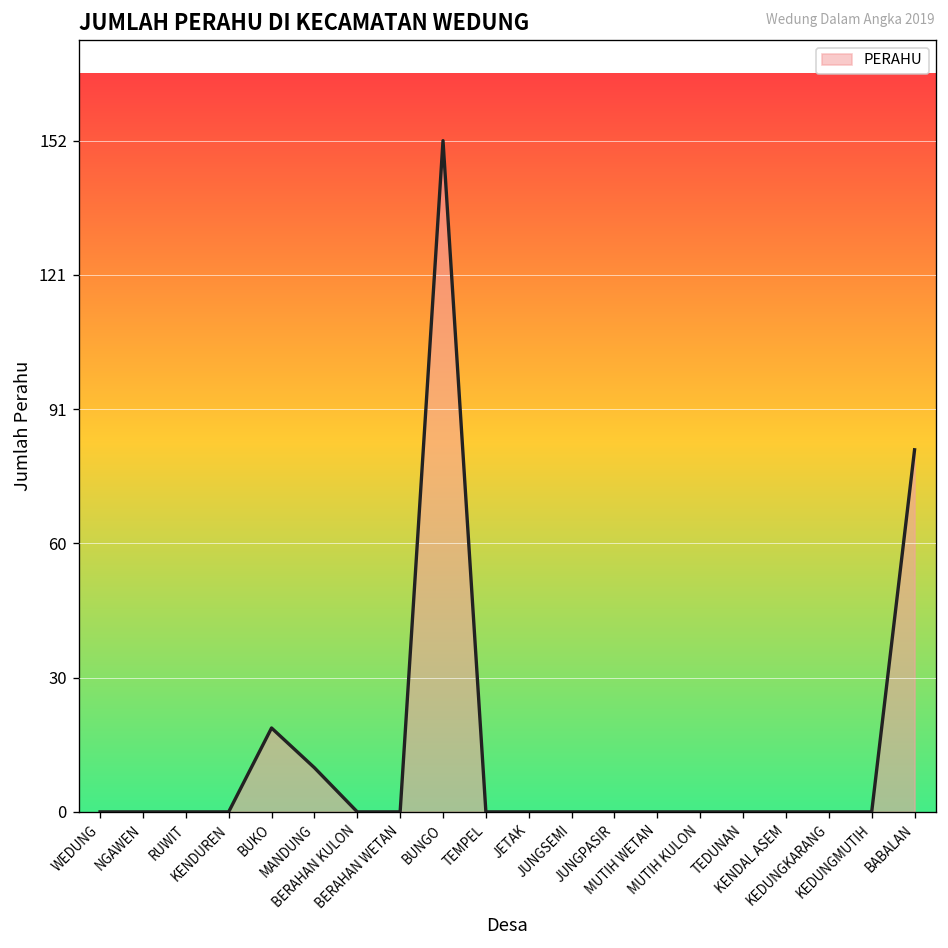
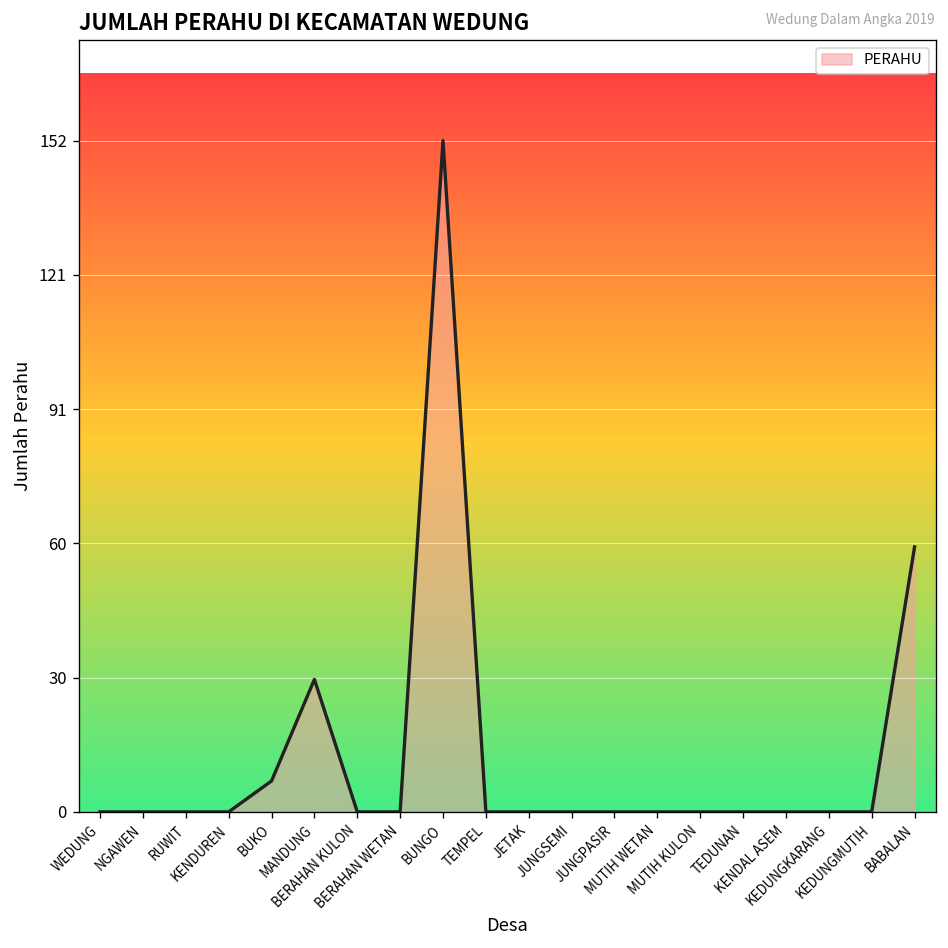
  {
    "WEDUNG": 0,
    "NGAWEN": 0,
    "RUWIT": 0,
    "KENDUREN": 0,
-   "BUKO": 19,
-   "MANDUNG": 10,
+   "BUKO": 7,
+   "MANDUNG": 30,
    "BERAHAN KULON": 0,
    "BERAHAN WETAN": 0,
    "BUNGO": 152,
    "TEMPEL": 0,
    "JETAK": 0,
    "JUNGSEMI": 0,
    "JUNGPASIR": 0,
    "MUTIH WETAN": 0,
    "MUTIH KULON": 0,
    "TEDUNAN": 0,
    "KENDAL ASEM": 0,
    "KEDUNGKARANG": 0,
    "KEDUNGMUTIH": 0,
-   "BABALAN": 82
+   "BABALAN": 60
  }
